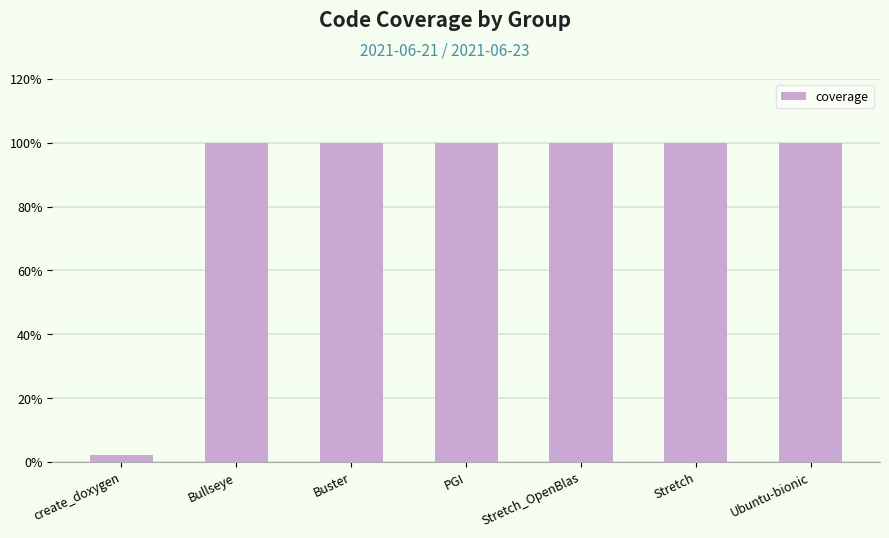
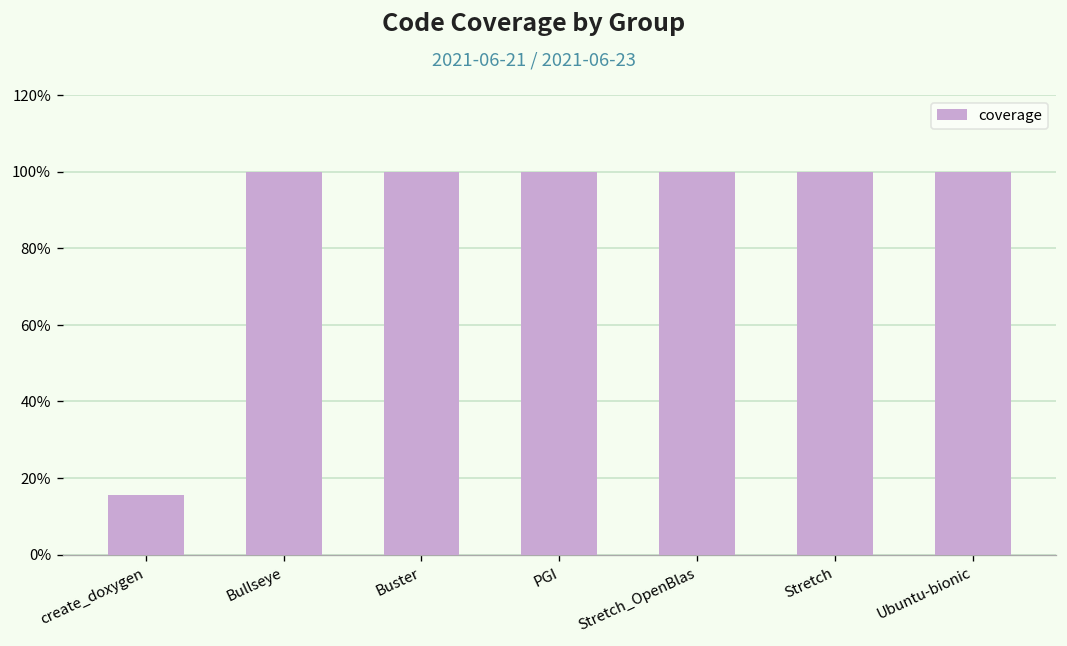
  {
-   "create_doxygen": "2%",
+   "create_doxygen": "16%",
    "Bullseye": "100%",
    "Buster": "100%",
    "PGI": "100%",
    "Stretch_OpenBlas": "100%",
    "Stretch": "100%",
    "Ubuntu-bionic": "100%"
  }
